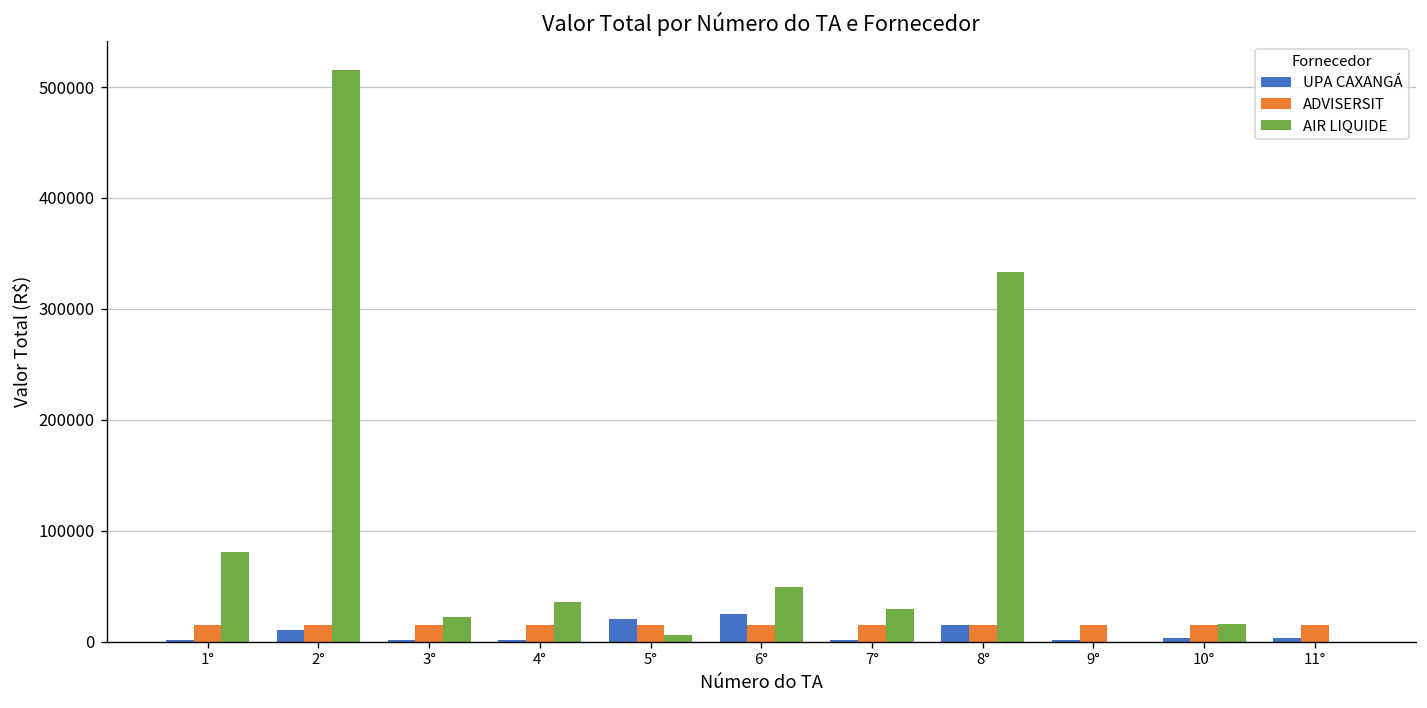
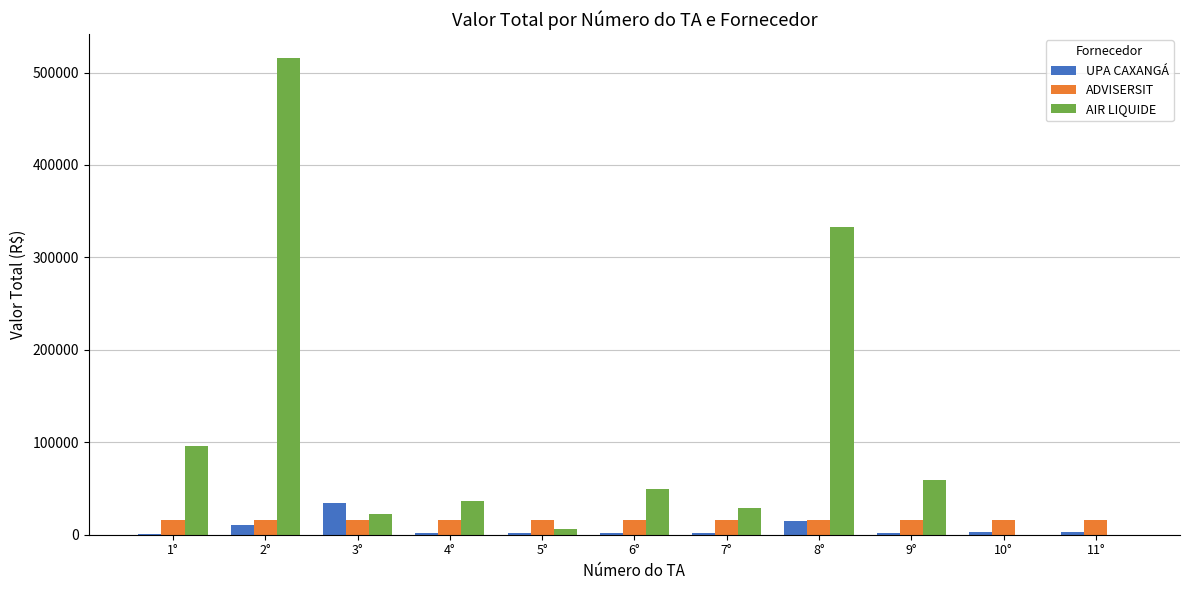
  {
    "UPA CAXANGÁ": {
      "2°": 10000,
-     "3°": 0,
-     "5°": 20000,
-     "6°": 20000,
+     "3°": 30000,
+     "5°": 0,
+     "6°": 0,
      "8°": 10000,
      "10°": 0,
      "11°": 0
    },
    "ADVISERSIT": {
      "1°": 20000,
      "2°": 20000,
      "3°": 20000,
      "4°": 20000,
      "5°": 20000,
      "6°": 20000,
      "7°": 20000,
      "8°": 20000,
      "9°": 20000,
      "10°": 20000,
      "11°": 20000
    },
    "AIR LIQUIDE": {
-     "1°": 80000,
+     "1°": 100000,
      "2°": 520000,
      "3°": 20000,
      "4°": 40000,
      "5°": 10000,
      "6°": 50000,
      "7°": 30000,
      "8°": 330000,
-     "9°": 0,
-     "10°": 20000,
+     "9°": 60000,
+     "10°": 0,
      "11°": 0
    }
  }
